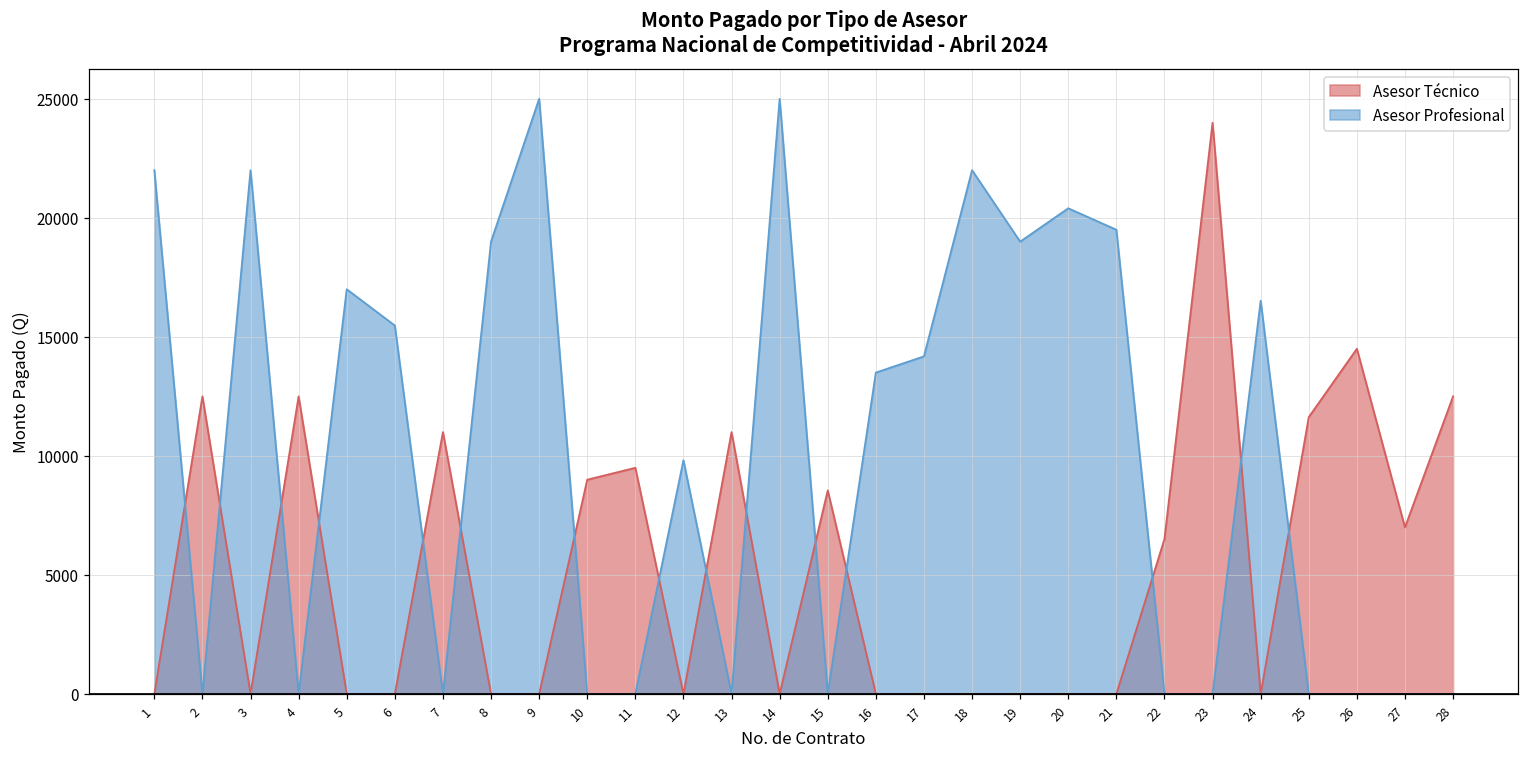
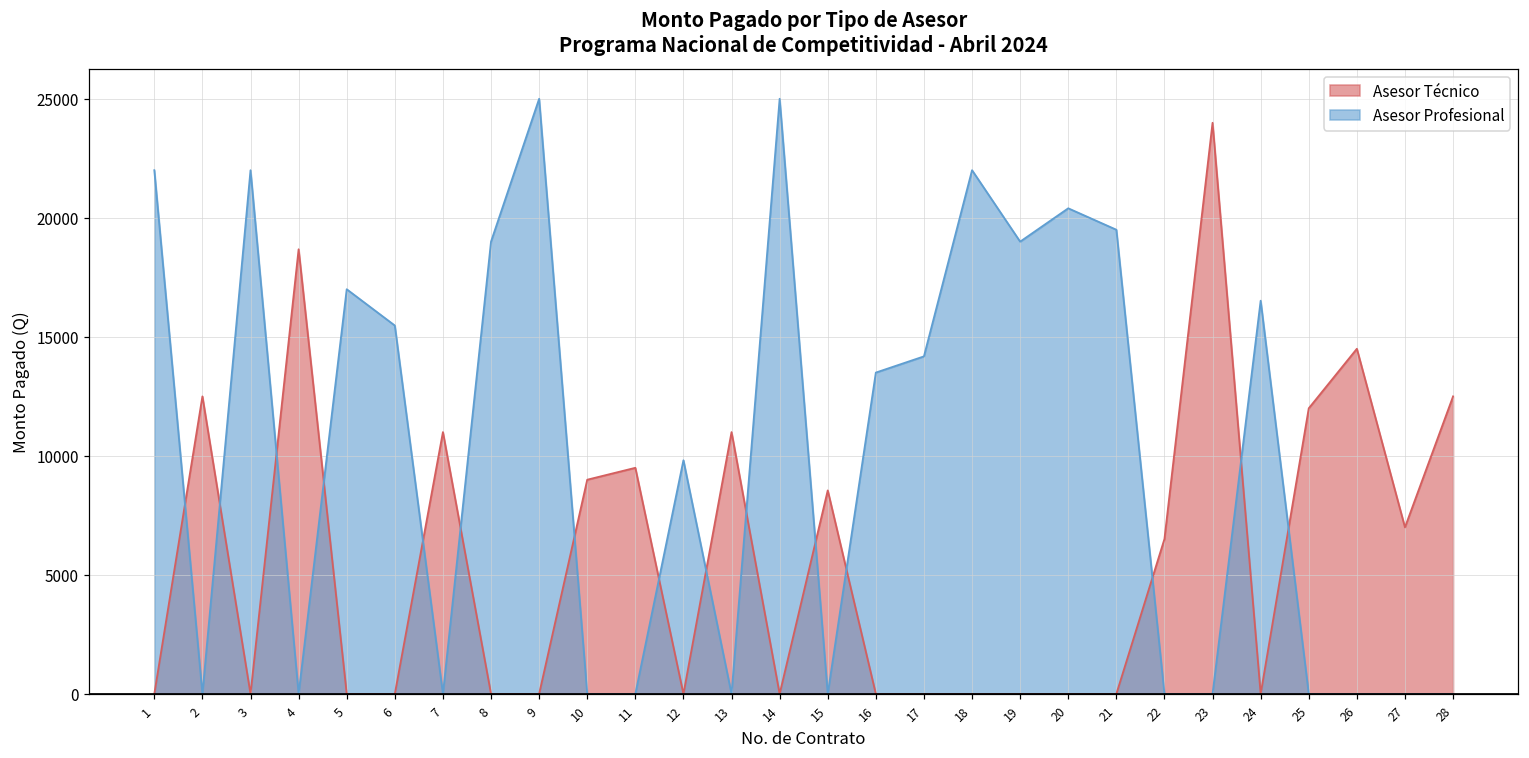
  {
    "Asesor Técnico": {
      "1": 0,
      "2": 12500,
      "3": 0,
-     "4": 12500,
+     "4": 18700,
      "5": 0,
      "6": 0,
      "7": 11000,
      "8": 0,
      "9": 0,
      "10": 9000,
      "11": 9500,
      "12": 0,
      "13": 11000,
      "14": 0,
      "15": 8600,
      "16": 0,
      "17": 0,
      "18": 0,
      "19": 0,
      "20": 0,
      "21": 0,
      "22": 6500,
      "23": 24000,
      "24": 0,
-     "25": 11600,
+     "25": 12000,
      "26": 14500,
      "27": 7000,
      "28": 12500
    },
    "Asesor Profesional": {
      "1": 22000,
      "2": 0,
      "3": 22000,
      "4": 0,
      "5": 17000,
      "6": 15500,
      "7": 0,
      "8": 19000,
      "9": 25000,
      "10": 0,
      "11": 0,
      "12": 9800,
      "13": 0,
      "14": 25000,
      "15": 0,
      "16": 13500,
      "17": 14200,
      "18": 22000,
      "19": 19000,
      "20": 20400,
      "21": 19500,
      "22": 0,
      "23": 0,
      "24": 16500,
      "25": 0,
      "26": 0,
      "27": 0,
      "28": 0
    }
  }
